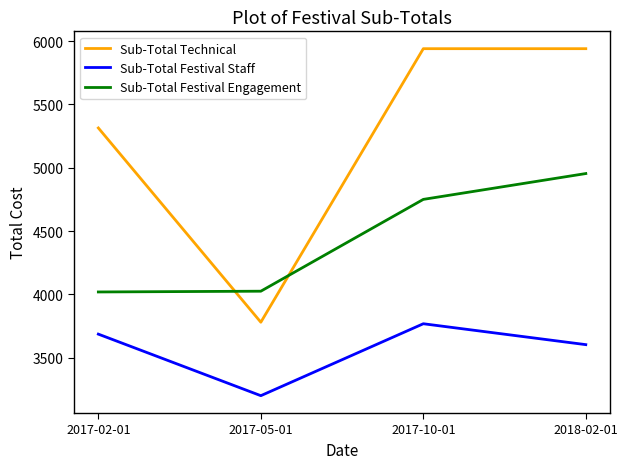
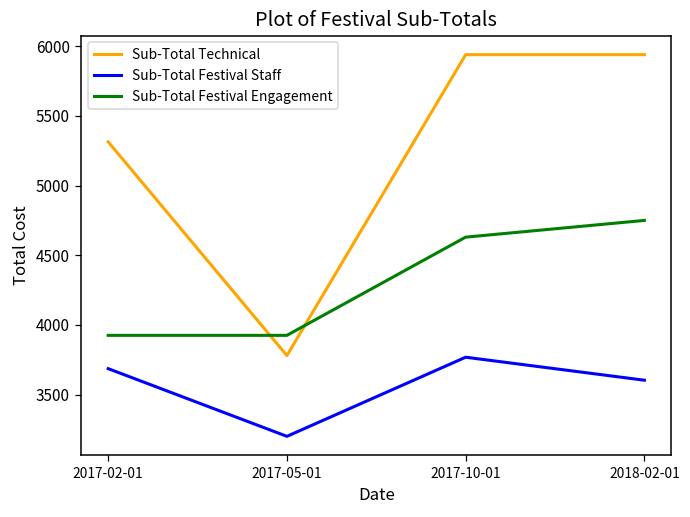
  {
    "Sub-Total Technical": {
      "2017-02-01": 5310,
      "2017-05-01": 3780,
      "2017-10-01": 5940,
      "2018-02-01": 5940
    },
    "Sub-Total Festival Staff": {
      "2017-02-01": 3690,
      "2017-05-01": 3200,
      "2017-10-01": 3770,
      "2018-02-01": 3600
    },
    "Sub-Total Festival Engagement": {
-     "2017-02-01": 4020,
-     "2017-05-01": 4030,
-     "2017-10-01": 4750,
-     "2018-02-01": 4950
+     "2017-02-01": 3930,
+     "2017-05-01": 3930,
+     "2017-10-01": 4630,
+     "2018-02-01": 4750
    }
  }
